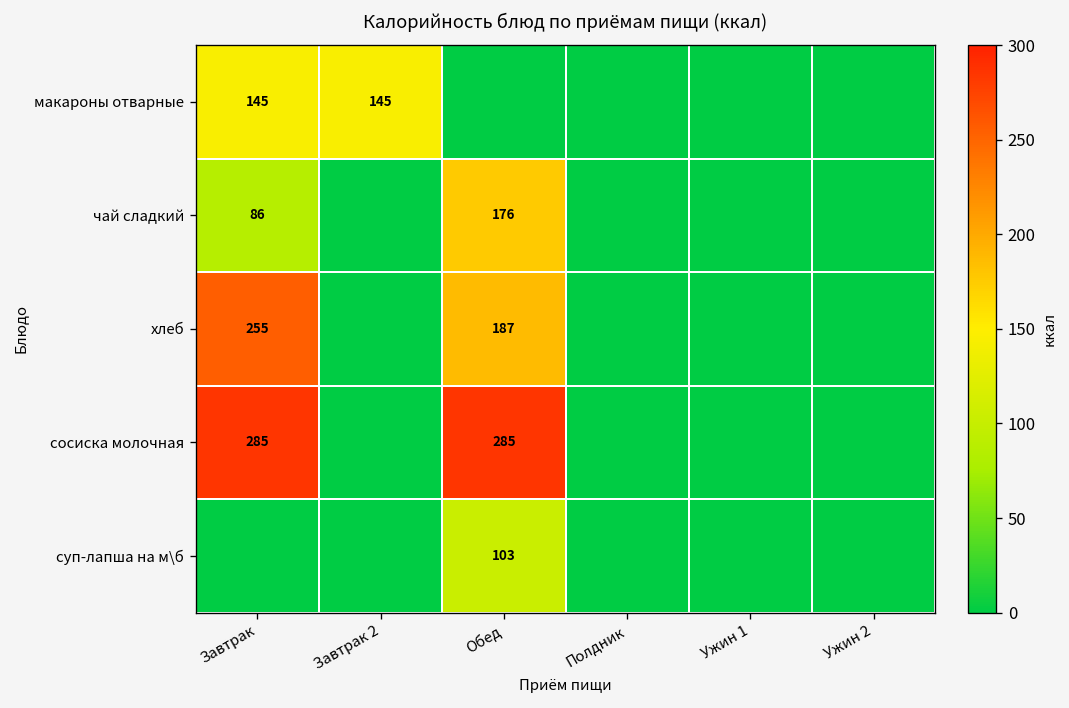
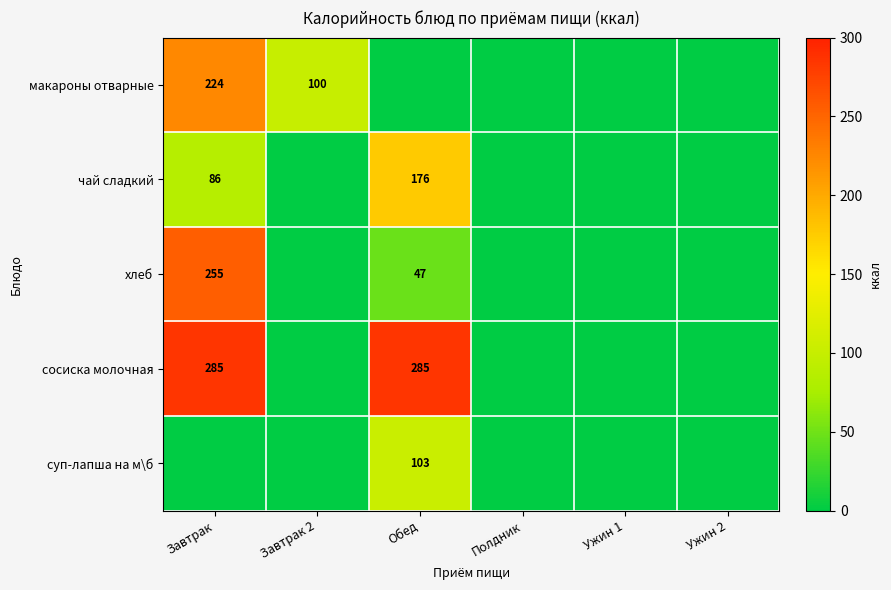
  {
    "макароны отварные": {
-     "Завтрак": 145,
-     "Завтрак 2": 145
+     "Завтрак": 224,
+     "Завтрак 2": 100
    },
    "чай сладкий": {
      "Завтрак": 86,
      "Обед": 176
    },
    "хлеб": {
      "Завтрак": 255,
-     "Обед": 187
+     "Обед": 47
    },
    "сосиска молочная": {
      "Завтрак": 285,
      "Обед": 285
    },
    "суп-лапша на м\\б": {
      "Обед": 103
    }
  }
